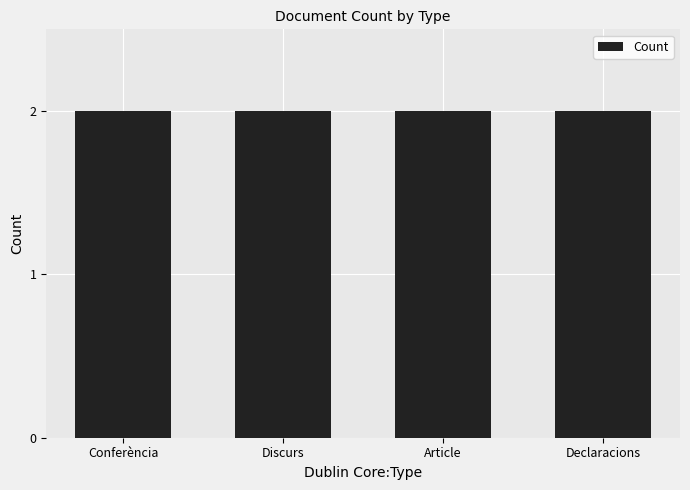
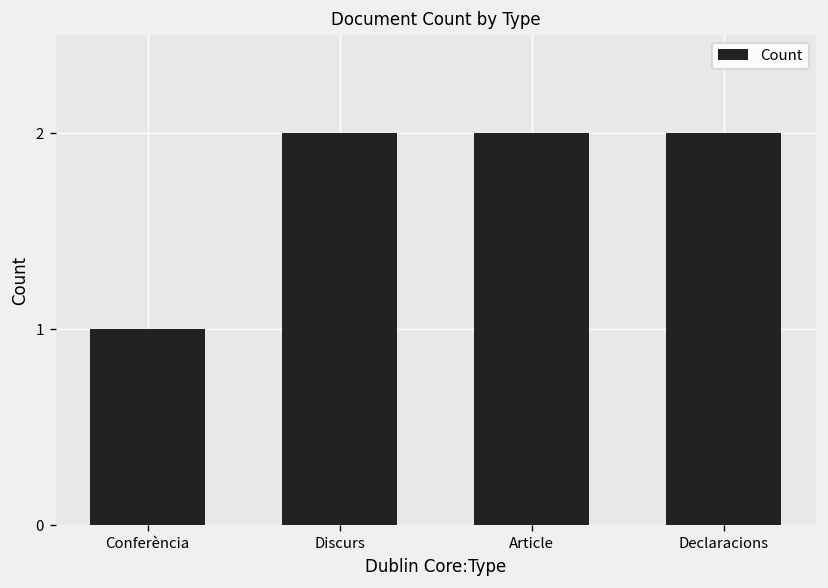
  {
-   "Conferència": 2,
+   "Conferència": 1,
    "Discurs": 2,
    "Article": 2,
    "Declaracions": 2
  }
